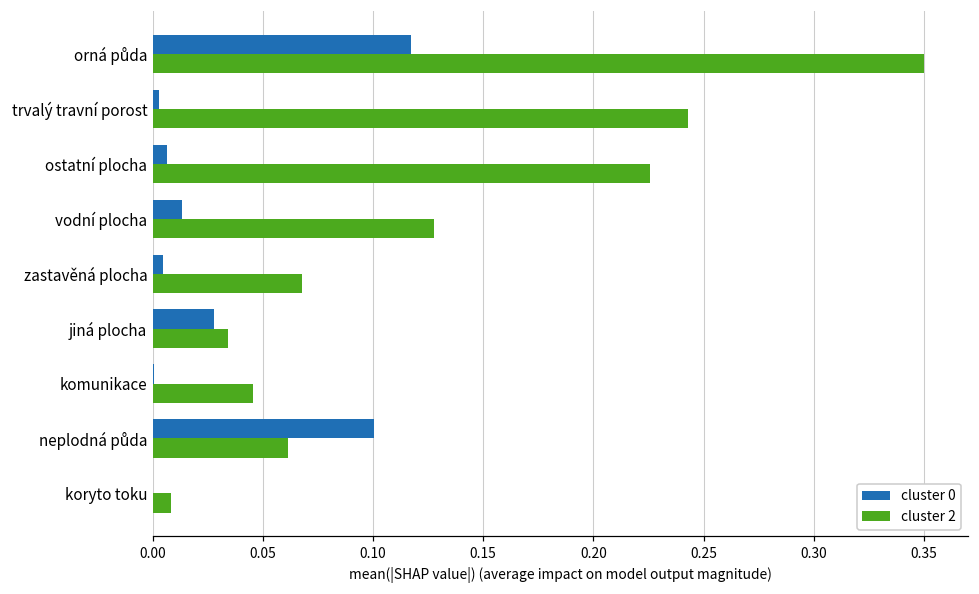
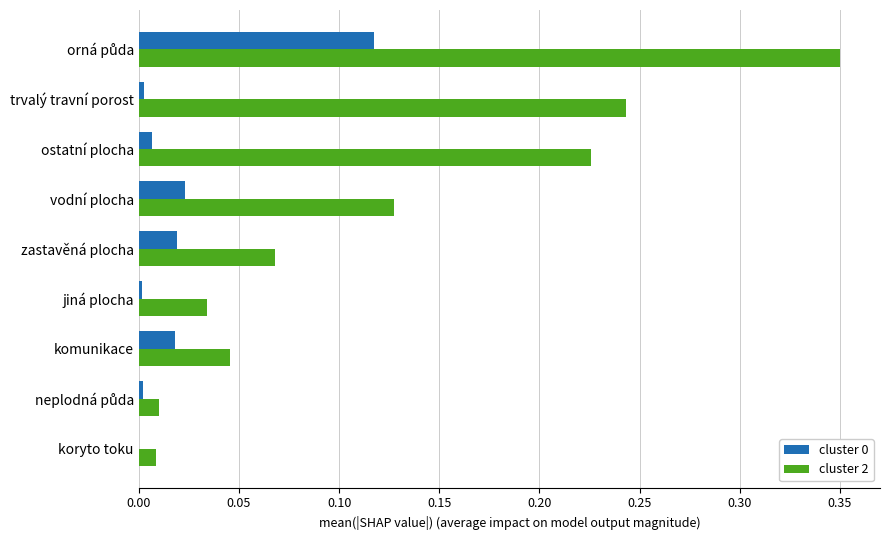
  {
    "cluster 0": {
      "orná půda": 0.117,
      "trvalý travní porost": 0.003,
      "ostatní plocha": 0.006,
-     "vodní plocha": 0.013,
-     "zastavěná plocha": 0.005,
-     "jiná plocha": 0.028,
-     "komunikace": 0.001,
-     "neplodná půda": 0.101
+     "vodní plocha": 0.023,
+     "zastavěná plocha": 0.019,
+     "jiná plocha": 0.002,
+     "komunikace": 0.018,
+     "neplodná půda": 0.002
    },
    "cluster 2": {
      "orná půda": 0.350,
      "trvalý travní porost": 0.243,
      "ostatní plocha": 0.226,
      "vodní plocha": 0.127,
      "zastavěná plocha": 0.068,
      "jiná plocha": 0.034,
      "komunikace": 0.046,
-     "neplodná půda": 0.061,
+     "neplodná půda": 0.010,
      "koryto toku": 0.009
    }
  }
